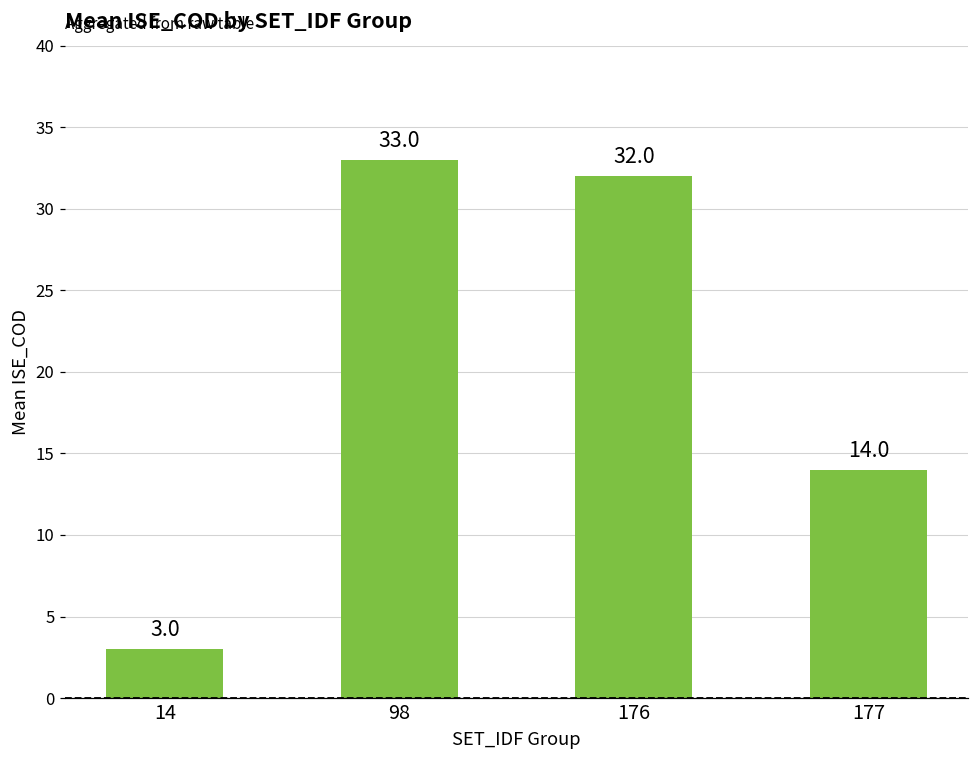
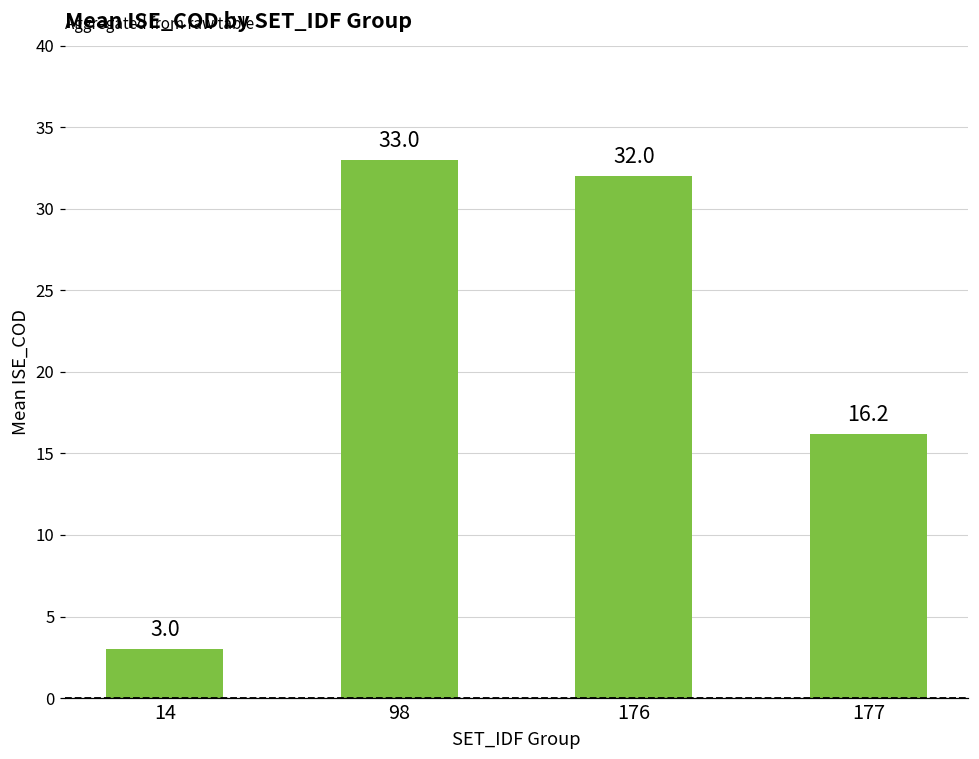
  {
    "14": 3.0,
    "98": 33.0,
    "176": 32.0,
-   "177": 14.0
+   "177": 16.2
  }
